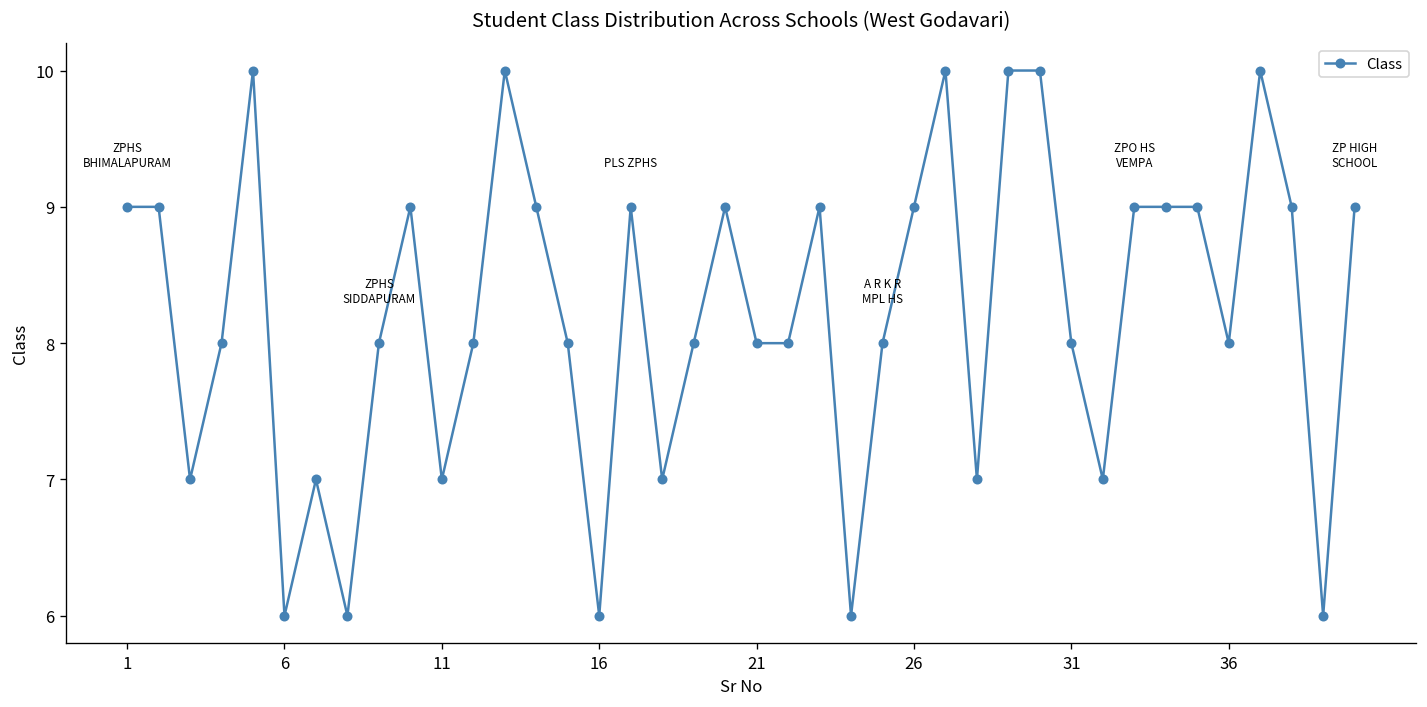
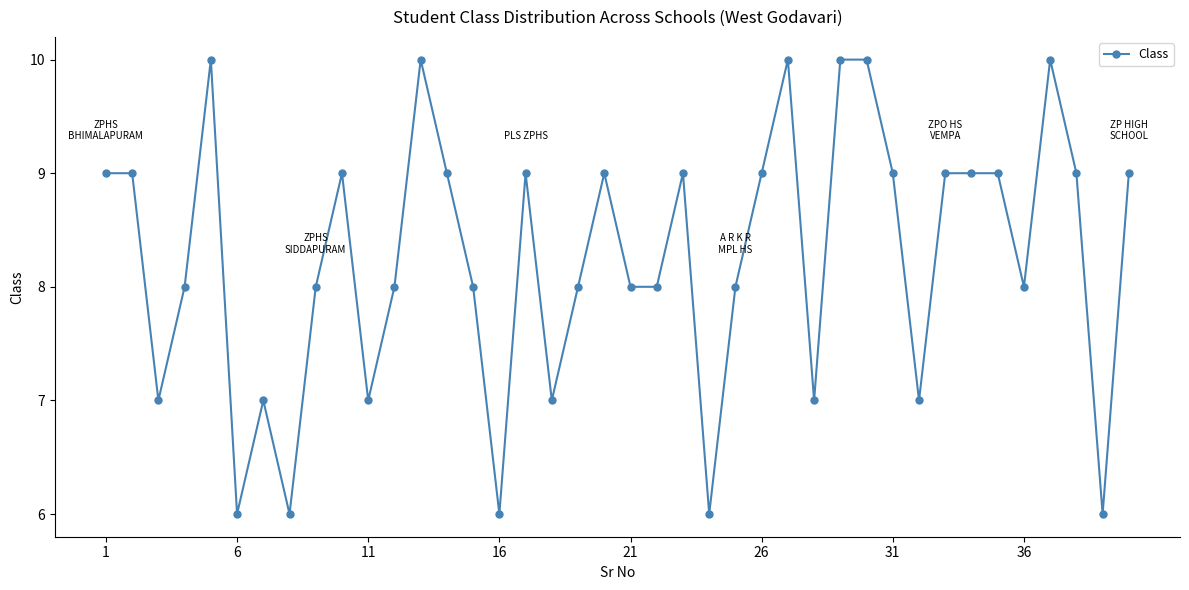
  {
    "1": 9,
    "6": 6,
    "11": 7,
    "16": 6,
    "21": 8,
    "26": 9,
-   "31": 8,
+   "31": 9,
    "36": 8
  }
